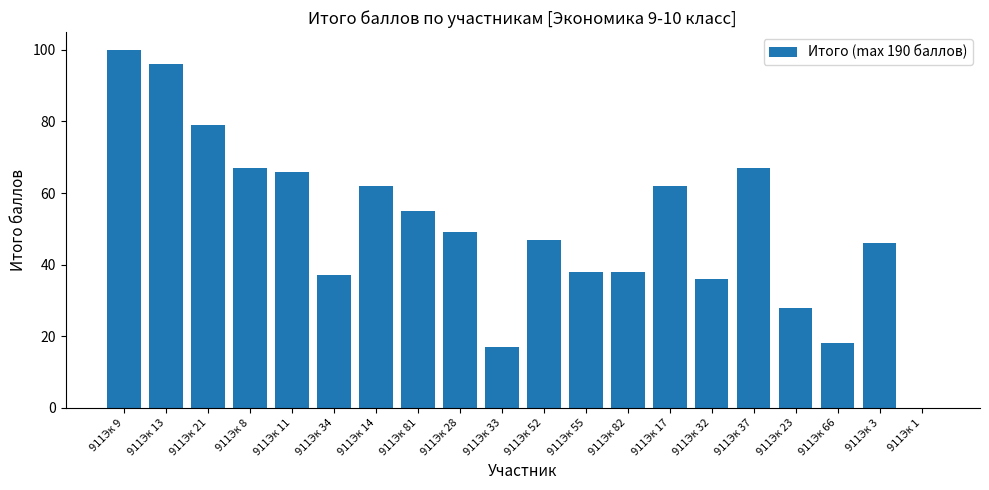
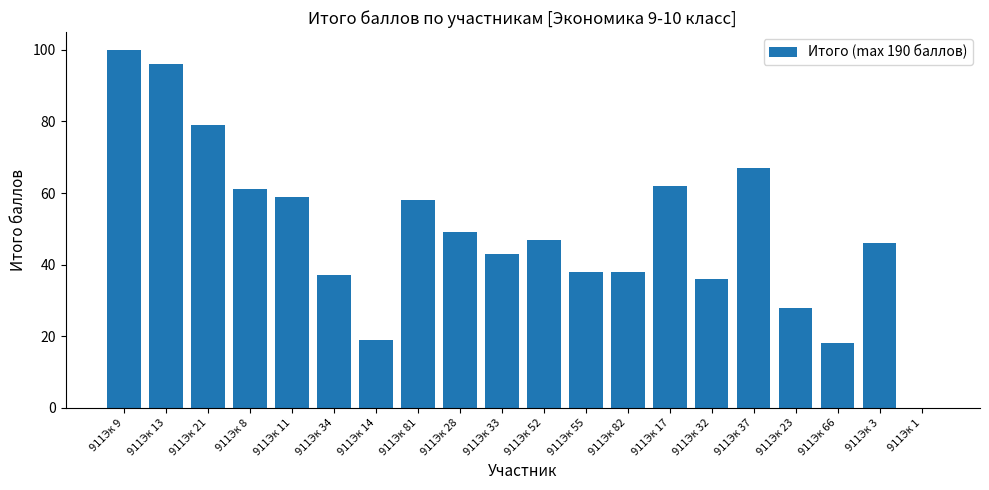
  {
    "911Эк 9": 100,
    "911Эк 13": 96,
    "911Эк 21": 79,
-   "911Эк 8": 67,
-   "911Эк 11": 66,
+   "911Эк 8": 61,
+   "911Эк 11": 59,
    "911Эк 34": 37,
-   "911Эк 14": 62,
-   "911Эк 81": 55,
+   "911Эк 14": 19,
+   "911Эк 81": 58,
    "911Эк 28": 49,
-   "911Эк 33": 17,
+   "911Эк 33": 43,
    "911Эк 52": 47,
    "911Эк 55": 38,
    "911Эк 82": 38,
    "911Эк 17": 62,
    "911Эк 32": 36,
    "911Эк 37": 67,
    "911Эк 23": 28,
    "911Эк 66": 18,
    "911Эк 3": 46,
    "911Эк 1": 0
  }
